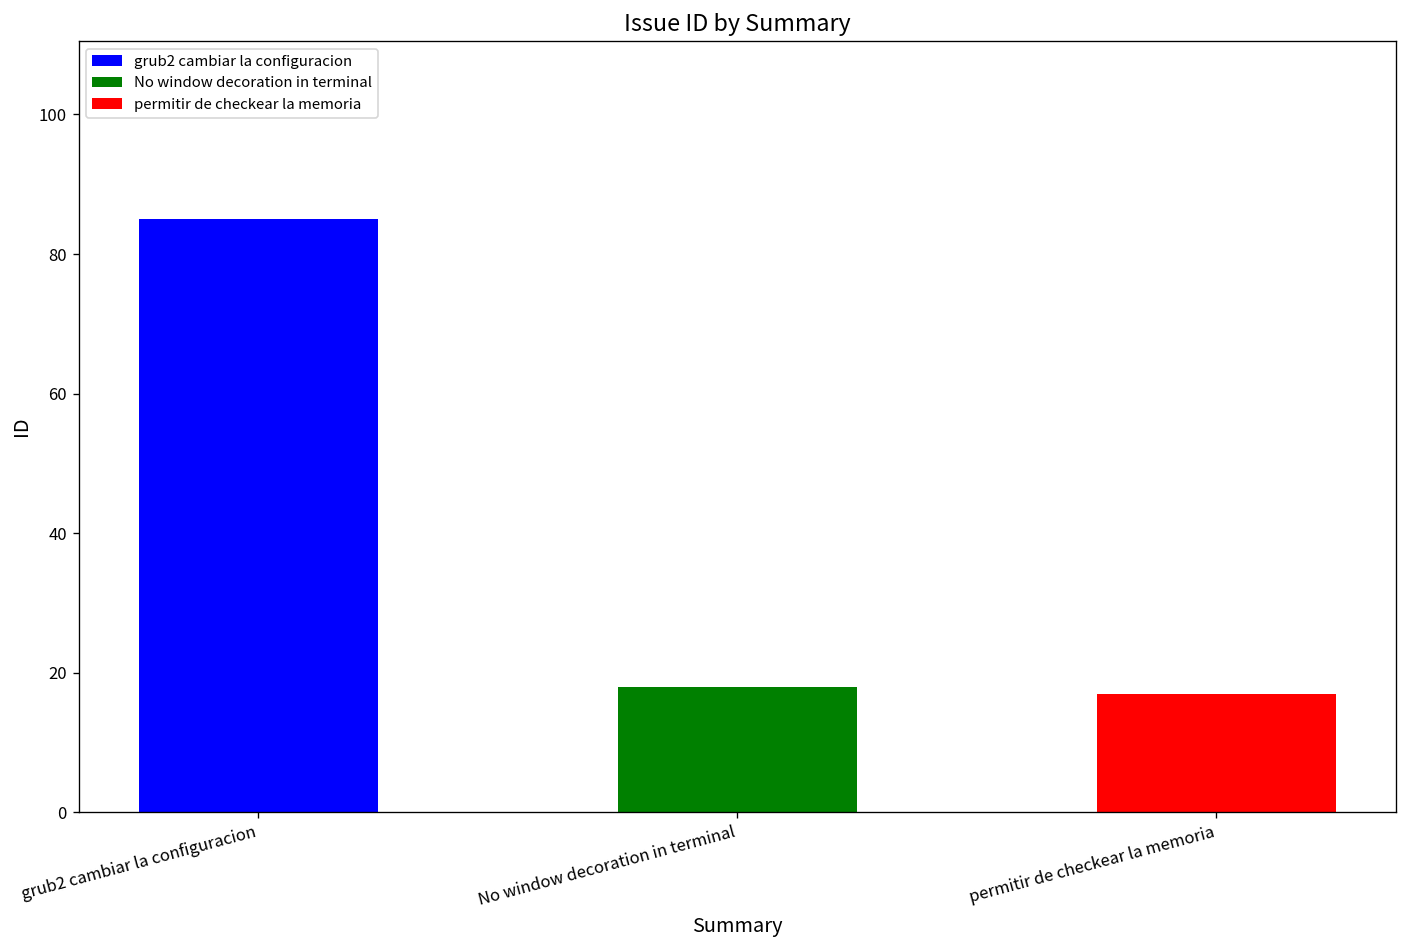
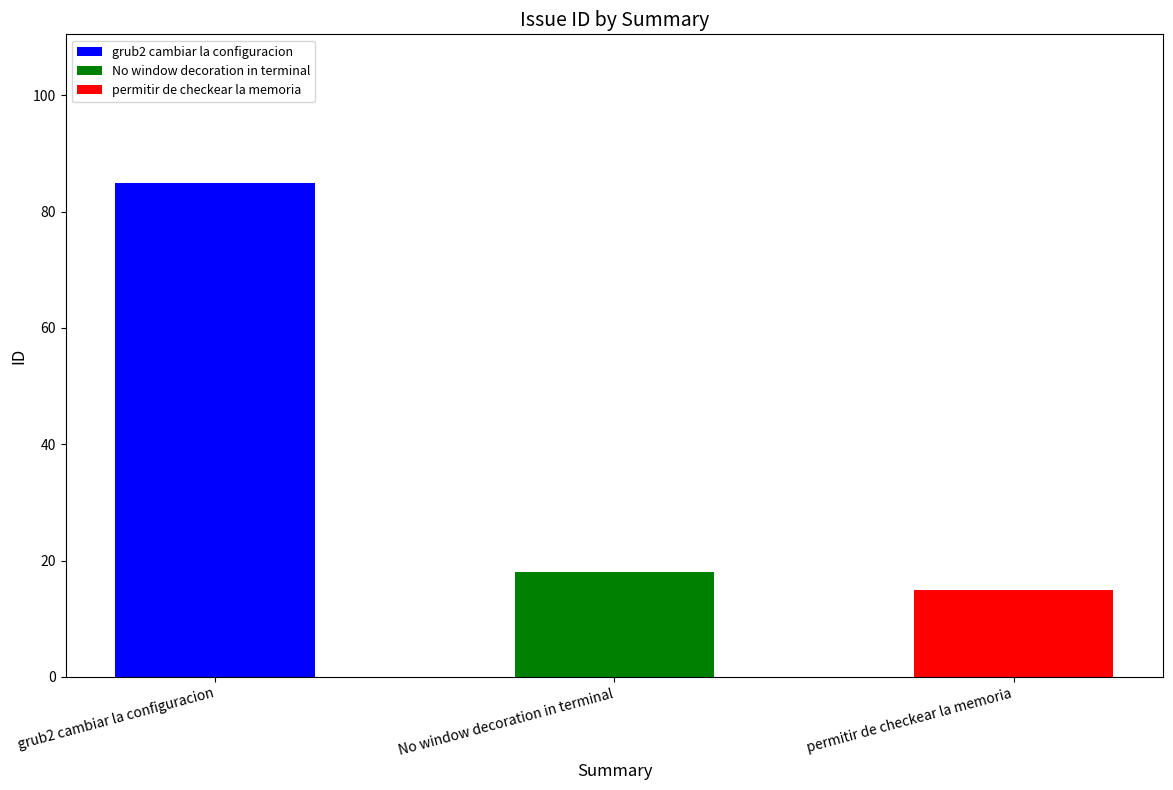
  {
    "grub2 cambiar la configuracion": 85,
    "No window decoration in terminal": 18,
-   "permitir de checkear la memoria": 17
+   "permitir de checkear la memoria": 15
  }
